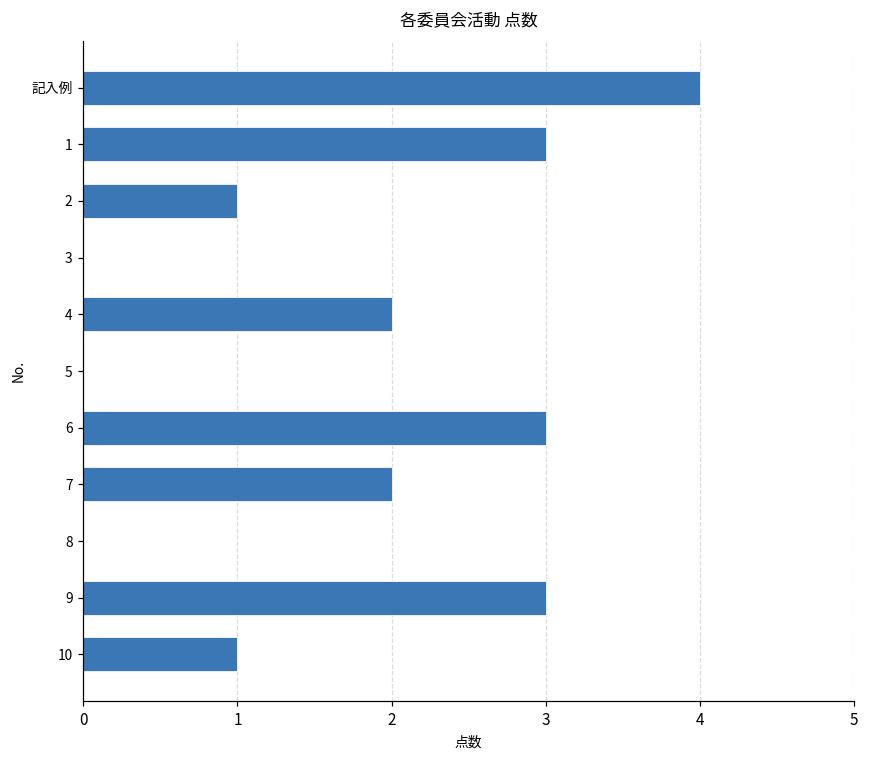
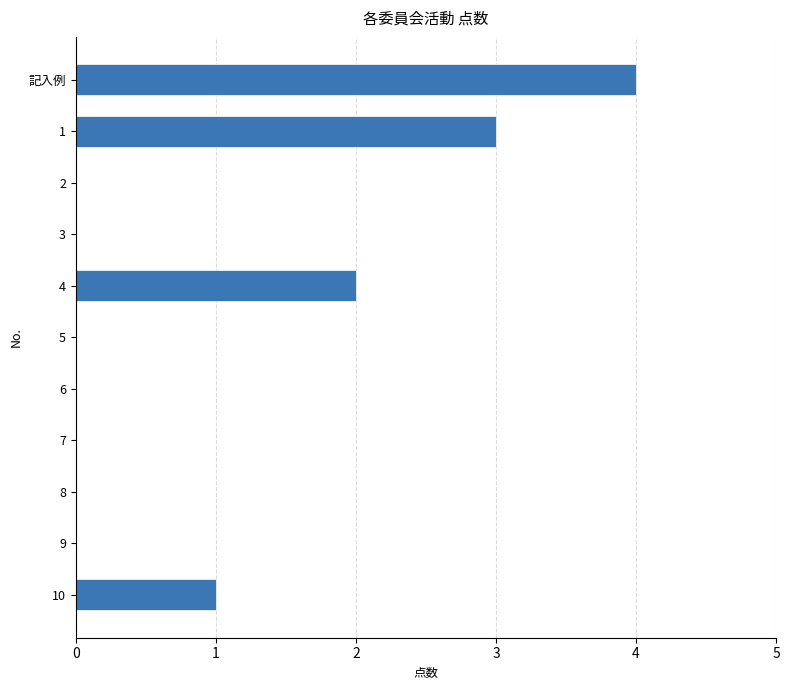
  {
    "記入例": 4,
    "1": 3,
-   "2": 1,
+   "2": 0,
    "3": 0,
    "4": 2,
    "5": 0,
-   "6": 3,
-   "7": 2,
+   "6": 0,
+   "7": 0,
    "8": 0,
-   "9": 3,
+   "9": 0,
    "10": 1
  }
